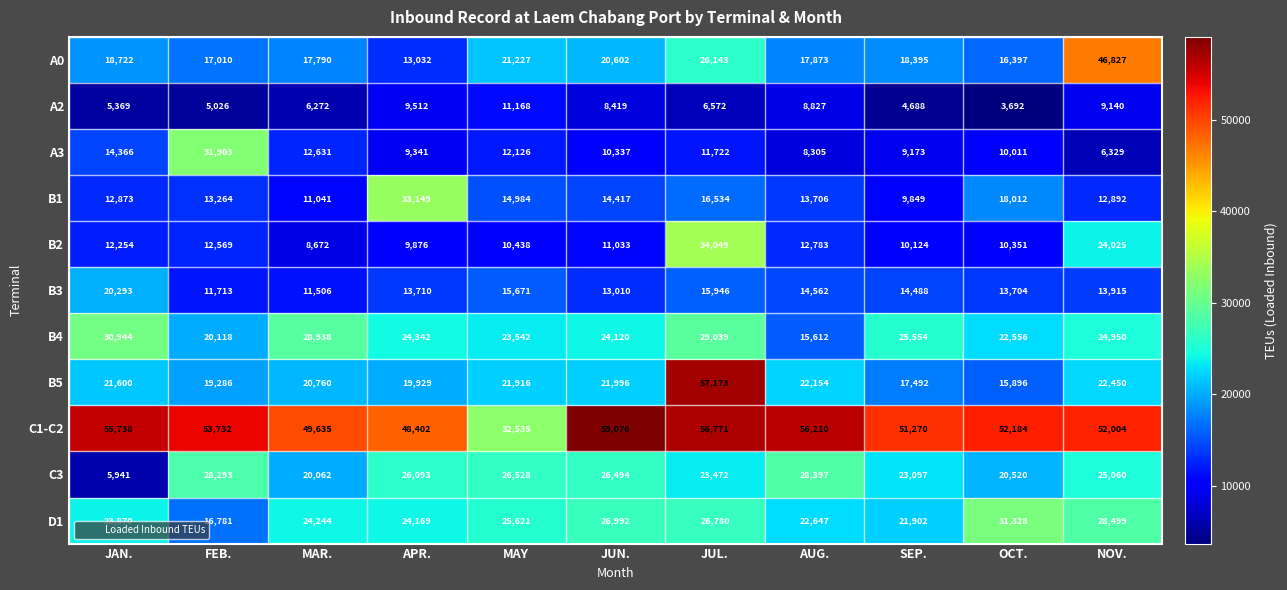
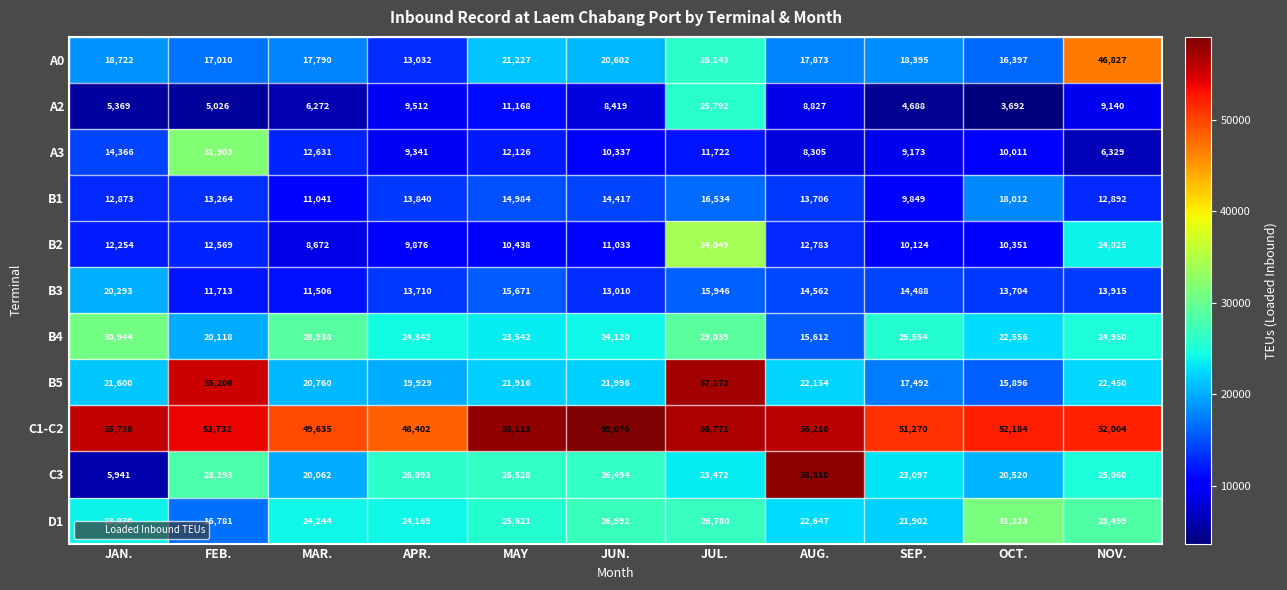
  {
    "A0": {
      "JAN.": "18,722",
      "FEB.": "17,010",
      "MAR.": "17,790",
      "APR.": "13,032",
      "MAY": "21,227",
      "JUN.": "20,602",
      "JUL.": "26,143",
      "AUG.": "17,873",
      "SEP.": "18,395",
      "OCT.": "16,397",
      "NOV.": "46,827"
    },
    "A2": {
      "JAN.": "5,369",
      "FEB.": "5,026",
      "MAR.": "6,272",
      "APR.": "9,512",
      "MAY": "11,168",
      "JUN.": "8,419",
-     "JUL.": "6,572",
+     "JUL.": "25,792",
      "AUG.": "8,827",
      "SEP.": "4,688",
      "OCT.": "3,692",
      "NOV.": "9,140"
    },
    "A3": {
      "JAN.": "14,366",
      "FEB.": "31,903",
      "MAR.": "12,631",
      "APR.": "9,341",
      "MAY": "12,126",
      "JUN.": "10,337",
      "JUL.": "11,722",
      "AUG.": "8,305",
      "SEP.": "9,173",
      "OCT.": "10,011",
      "NOV.": "6,329"
    },
    "B1": {
      "JAN.": "12,873",
      "FEB.": "13,264",
      "MAR.": "11,041",
-     "APR.": "33,149",
+     "APR.": "13,840",
      "MAY": "14,984",
      "JUN.": "14,417",
      "JUL.": "16,534",
      "AUG.": "13,706",
      "SEP.": "9,849",
      "OCT.": "18,012",
      "NOV.": "12,892"
    },
    "B2": {
      "JAN.": "12,254",
      "FEB.": "12,569",
      "MAR.": "8,672",
      "APR.": "9,876",
      "MAY": "10,438",
      "JUN.": "11,033",
      "JUL.": "34,049",
      "AUG.": "12,783",
      "SEP.": "10,124",
      "OCT.": "10,351",
      "NOV.": "24,025"
    },
    "B3": {
      "JAN.": "20,293",
      "FEB.": "11,713",
      "MAR.": "11,506",
      "APR.": "13,710",
      "MAY": "15,671",
      "JUN.": "13,010",
      "JUL.": "15,946",
      "AUG.": "14,562",
      "SEP.": "14,488",
      "OCT.": "13,704",
      "NOV.": "13,915"
    },
    "B4": {
      "JAN.": "30,944",
      "FEB.": "20,118",
      "MAR.": "28,938",
      "APR.": "24,342",
      "MAY": "23,542",
      "JUN.": "24,120",
      "JUL.": "29,039",
      "AUG.": "15,612",
      "SEP.": "25,554",
      "OCT.": "22,556",
      "NOV.": "24,950"
    },
    "B5": {
      "JAN.": "21,600",
-     "FEB.": "19,286",
+     "FEB.": "55,206",
      "MAR.": "20,760",
      "APR.": "19,929",
      "MAY": "21,916",
      "JUN.": "21,996",
      "JUL.": "57,173",
      "AUG.": "22,154",
      "SEP.": "17,492",
      "OCT.": "15,896",
      "NOV.": "22,450"
    },
    "C1-C2": {
      "JAN.": "55,738",
      "FEB.": "53,732",
      "MAR.": "49,635",
      "APR.": "48,402",
-     "MAY": "32,535",
+     "MAY": "58,113",
      "JUN.": "59,076",
      "JUL.": "56,771",
      "AUG.": "56,210",
      "SEP.": "51,270",
      "OCT.": "52,184",
      "NOV.": "52,004"
    },
    "C3": {
      "JAN.": "5,941",
      "FEB.": "28,293",
      "MAR.": "20,062",
      "APR.": "26,093",
      "MAY": "26,528",
      "JUN.": "26,494",
      "JUL.": "23,472",
-     "AUG.": "28,397",
+     "AUG.": "58,310",
      "SEP.": "23,097",
      "OCT.": "20,520",
      "NOV.": "25,060"
    },
    "D1": {
      "MAR.": "24,244",
      "APR.": "24,169",
      "MAY": "25,621",
      "JUN.": "26,992",
      "JUL.": "26,780",
      "AUG.": "22,647",
      "SEP.": "21,902",
      "OCT.": "31,328",
      "NOV.": "28,499"
    }
  }
